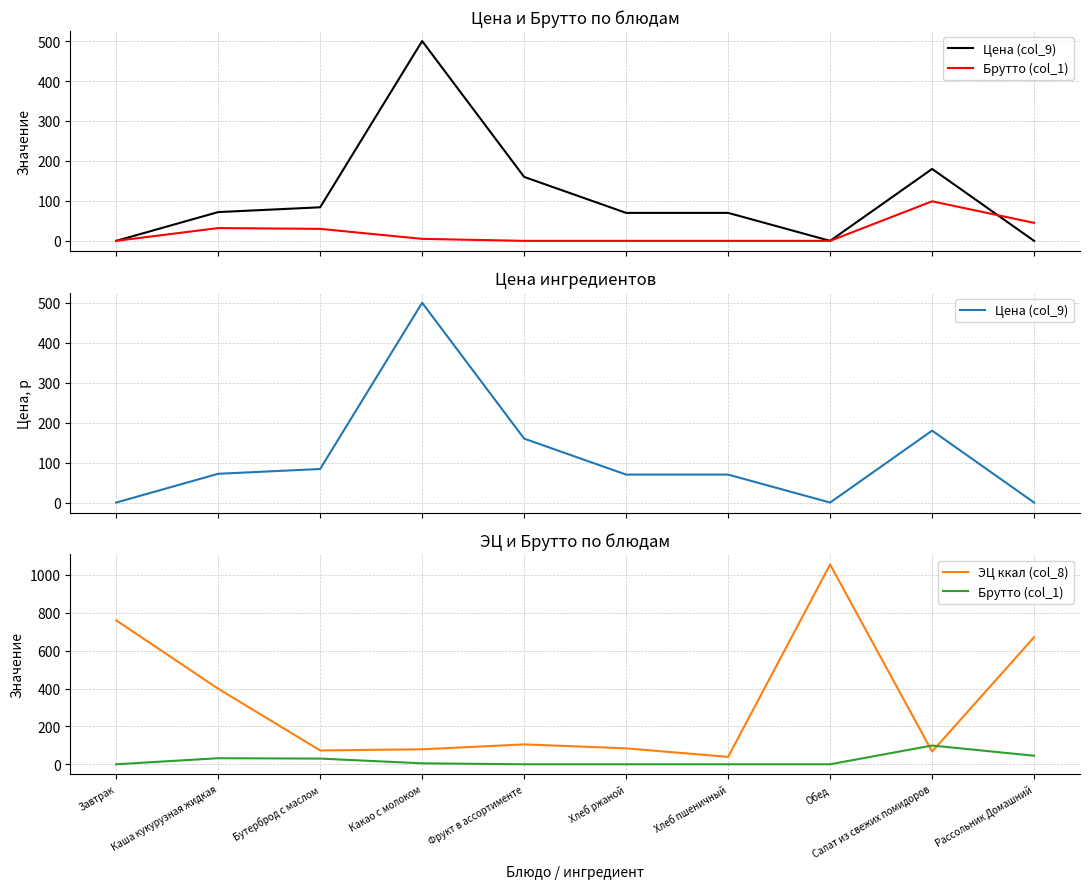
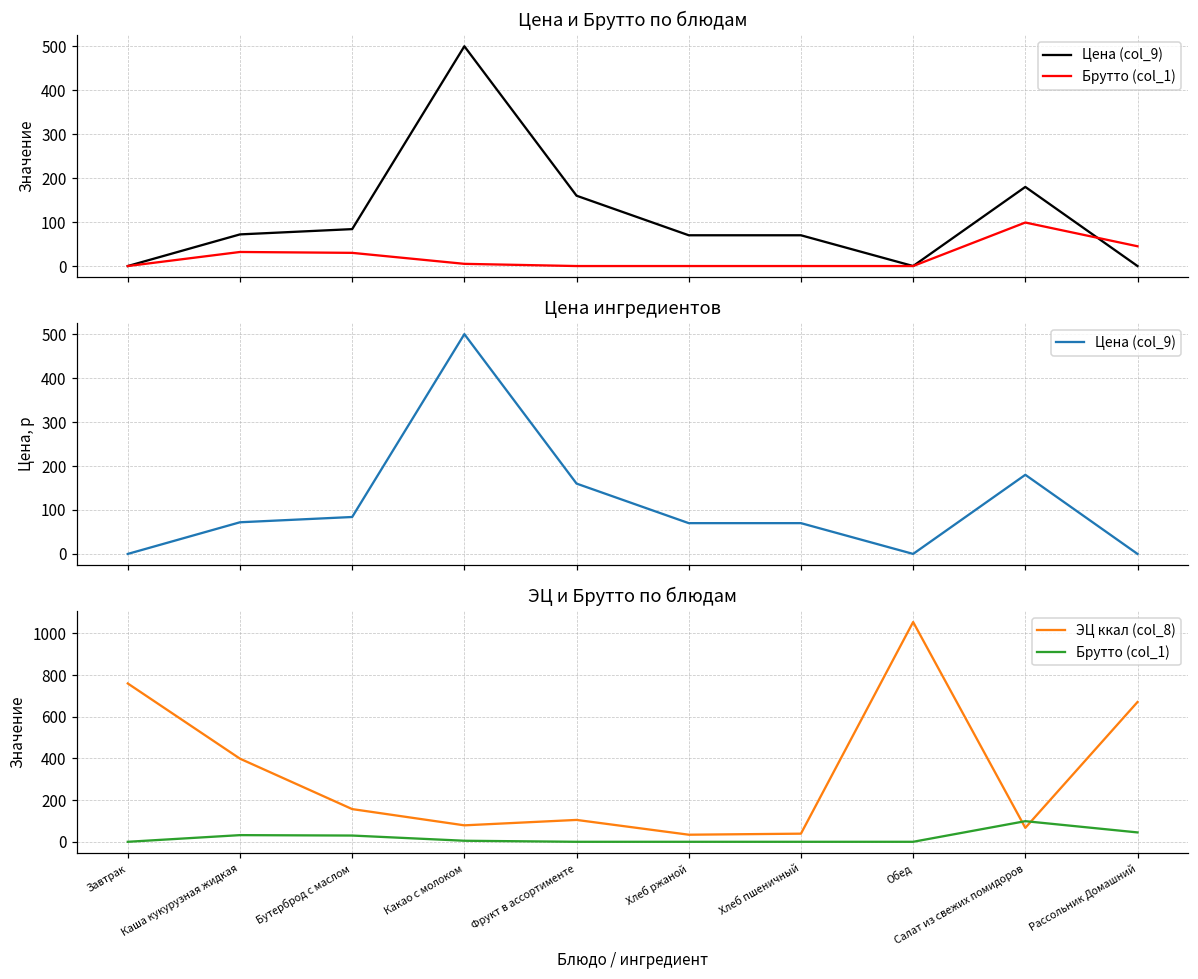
  {
    "ЭЦ и Брутто по блюдам": {
      "ЭЦ ккал (col_8)": {
        "Завтрак": 760,
        "Каша кукурузная жидкая": 400,
-       "Бутерброд с маслом": 70,
+       "Бутерброд с маслом": 160,
        "Какао с молоком": 80,
        "Фрукт в ассортименте": 110,
-       "Хлеб ржаной": 80,
+       "Хлеб ржаной": 30,
        "Хлеб пшеничный": 40,
        "Обед": 1060,
        "Салат из свежих помидоров": 70,
        "Рассольник Домашний": 670
      },
      "Брутто (col_1)": {
        "Завтрак": 0,
        "Каша кукурузная жидкая": 30,
        "Бутерброд с маслом": 30,
        "Какао с молоком": 10,
        "Фрукт в ассортименте": 0,
        "Хлеб ржаной": 0,
        "Хлеб пшеничный": 0,
        "Обед": 0,
        "Салат из свежих помидоров": 100,
        "Рассольник Домашний": 50
      }
    }
  }
